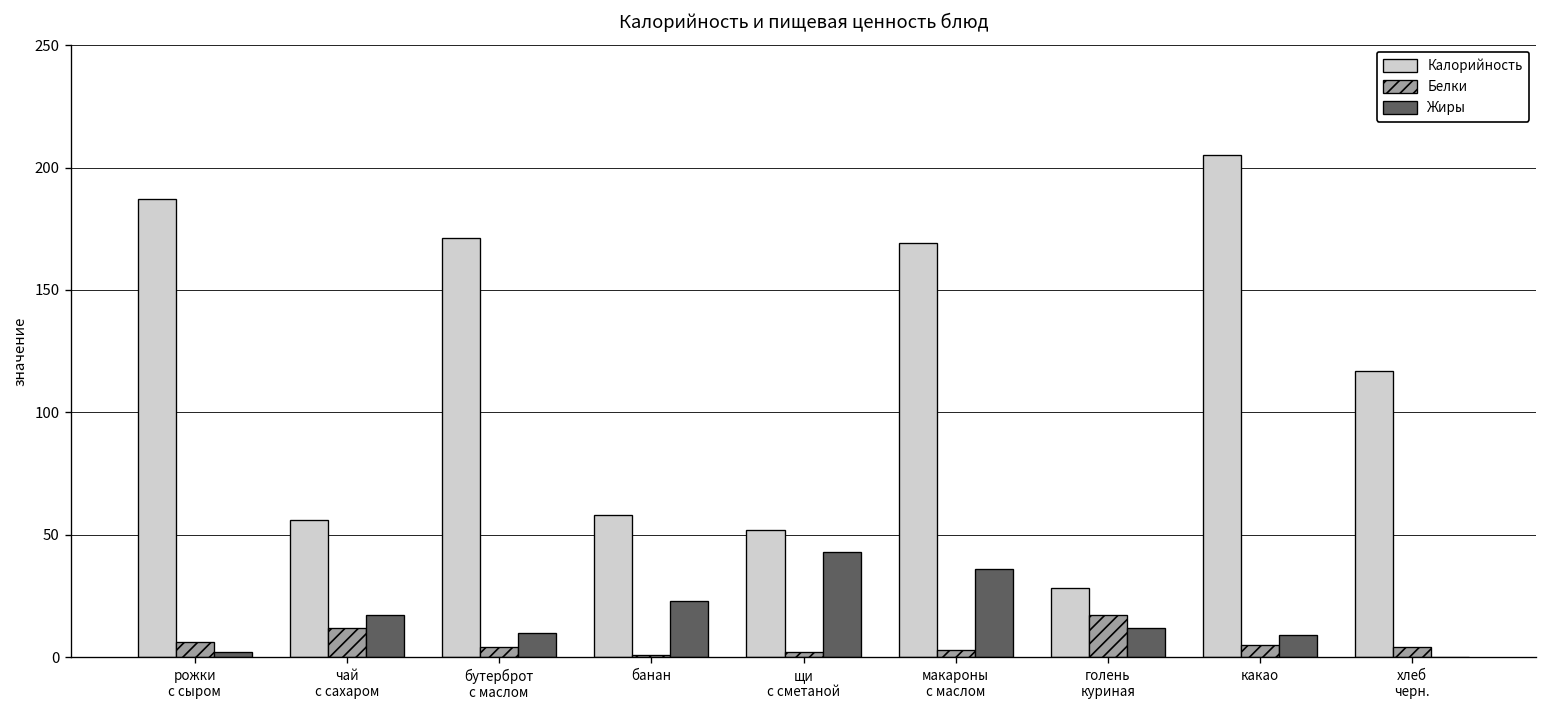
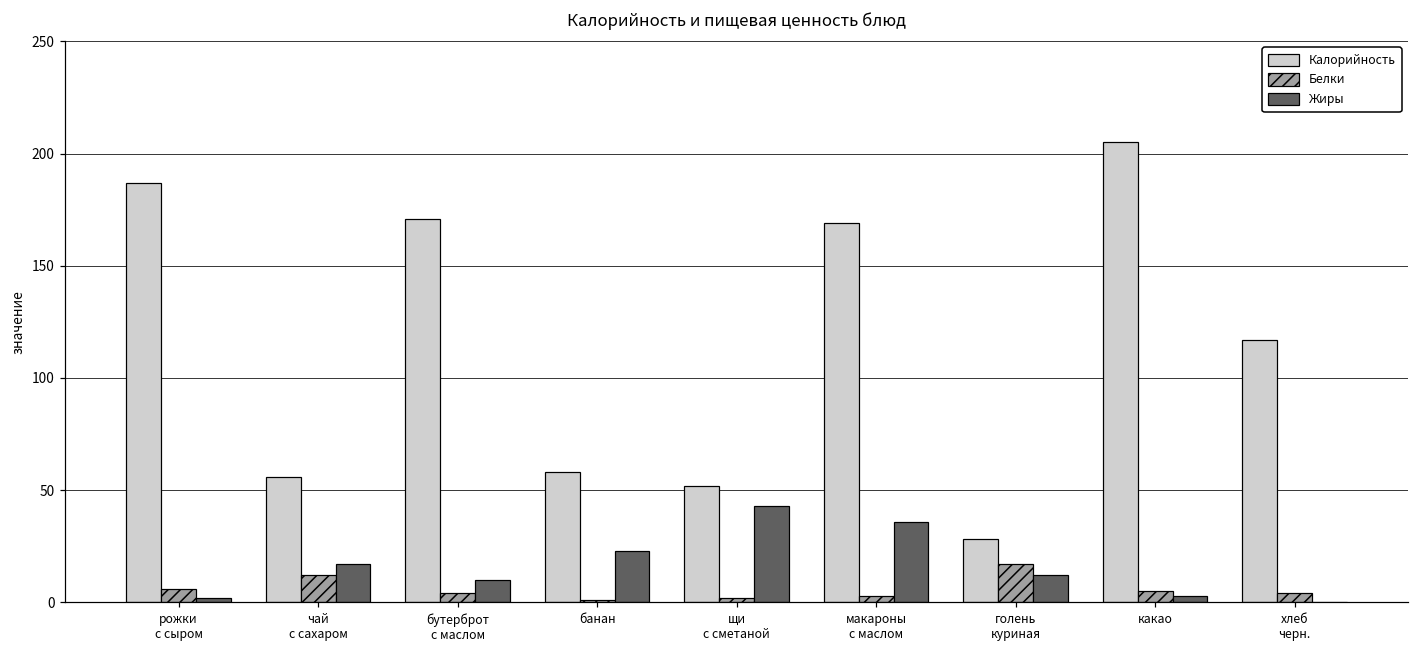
  {
    "Калорийность": {
      "рожки с сыром": 187,
      "чай с сахаром": 56,
      "бутерброт с маслом": 171,
      "банан": 58,
      "щи с сметаной": 52,
      "макароны с маслом": 169,
      "голень куриная": 28,
      "какао": 205,
      "хлеб черн.": 117
    },
    "Белки": {
      "рожки с сыром": 6,
      "чай с сахаром": 12,
      "бутерброт с маслом": 4,
      "щи с сметаной": 2,
      "макароны с маслом": 3,
      "голень куриная": 17,
      "какао": 5,
      "хлеб черн.": 4
    },
    "Жиры": {
      "рожки с сыром": 2,
      "чай с сахаром": 17,
      "бутерброт с маслом": 10,
      "банан": 23,
      "щи с сметаной": 43,
      "макароны с маслом": 36,
      "голень куриная": 12,
-     "какао": 9,
+     "какао": 3,
      "хлеб черн.": 0
    }
  }
